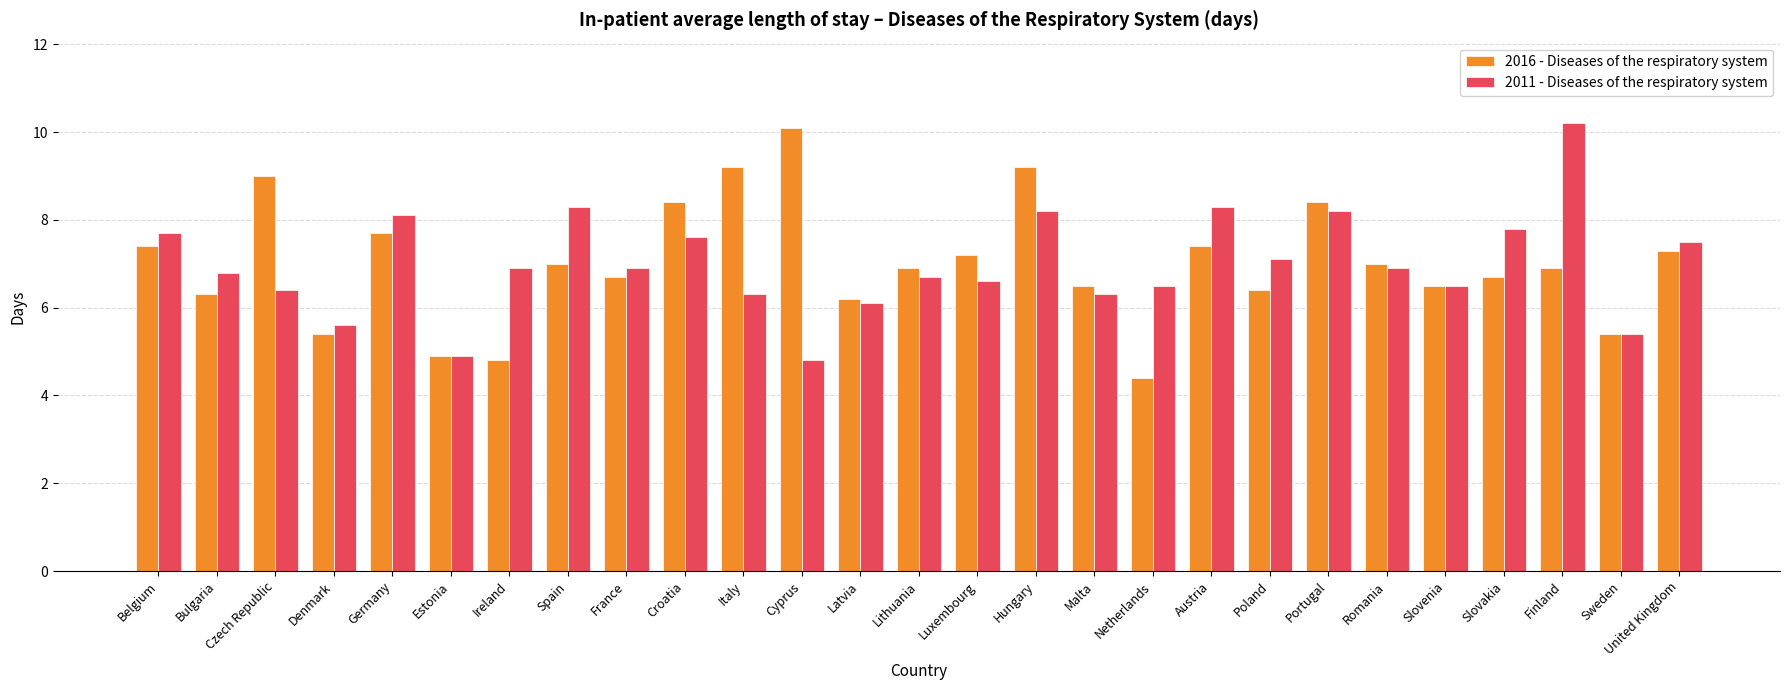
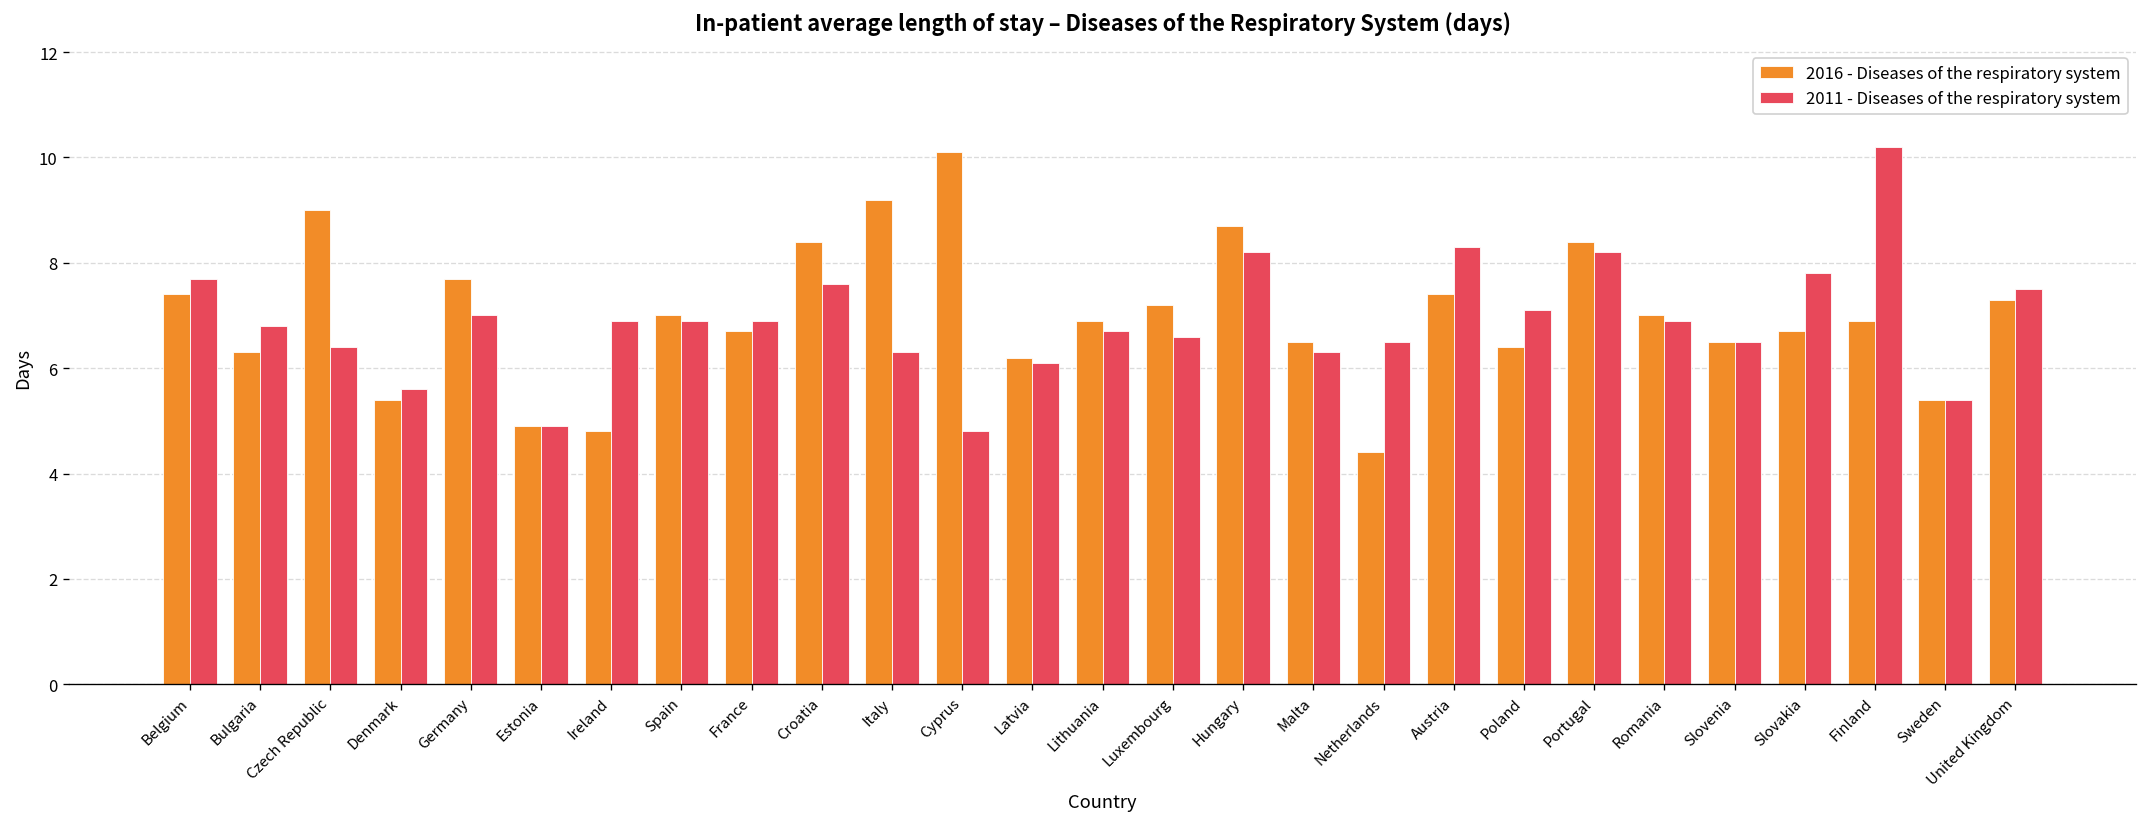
  {
    "2016 - Diseases of the respiratory system": {
      "Belgium": 7.4,
      "Bulgaria": 6.3,
      "Czech Republic": 9.0,
      "Denmark": 5.4,
      "Germany": 7.7,
      "Estonia": 4.9,
      "Ireland": 4.8,
      "Spain": 7.0,
      "France": 6.7,
      "Croatia": 8.4,
      "Italy": 9.2,
      "Cyprus": 10.1,
      "Latvia": 6.2,
      "Lithuania": 6.9,
      "Luxembourg": 7.2,
-     "Hungary": 9.2,
+     "Hungary": 8.7,
      "Malta": 6.5,
      "Netherlands": 4.4,
      "Austria": 7.4,
      "Poland": 6.4,
      "Portugal": 8.4,
      "Romania": 7.0,
      "Slovenia": 6.5,
      "Slovakia": 6.7,
      "Finland": 6.9,
      "Sweden": 5.4,
      "United Kingdom": 7.3
    },
    "2011 - Diseases of the respiratory system": {
      "Belgium": 7.7,
      "Bulgaria": 6.8,
      "Czech Republic": 6.4,
      "Denmark": 5.6,
-     "Germany": 8.1,
+     "Germany": 7.0,
      "Estonia": 4.9,
      "Ireland": 6.9,
-     "Spain": 8.3,
+     "Spain": 6.9,
      "France": 6.9,
      "Croatia": 7.6,
      "Italy": 6.3,
      "Cyprus": 4.8,
      "Latvia": 6.1,
      "Lithuania": 6.7,
      "Luxembourg": 6.6,
      "Hungary": 8.2,
      "Malta": 6.3,
      "Netherlands": 6.5,
      "Austria": 8.3,
      "Poland": 7.1,
      "Portugal": 8.2,
      "Romania": 6.9,
      "Slovenia": 6.5,
      "Slovakia": 7.8,
      "Finland": 10.2,
      "Sweden": 5.4,
      "United Kingdom": 7.5
    }
  }
